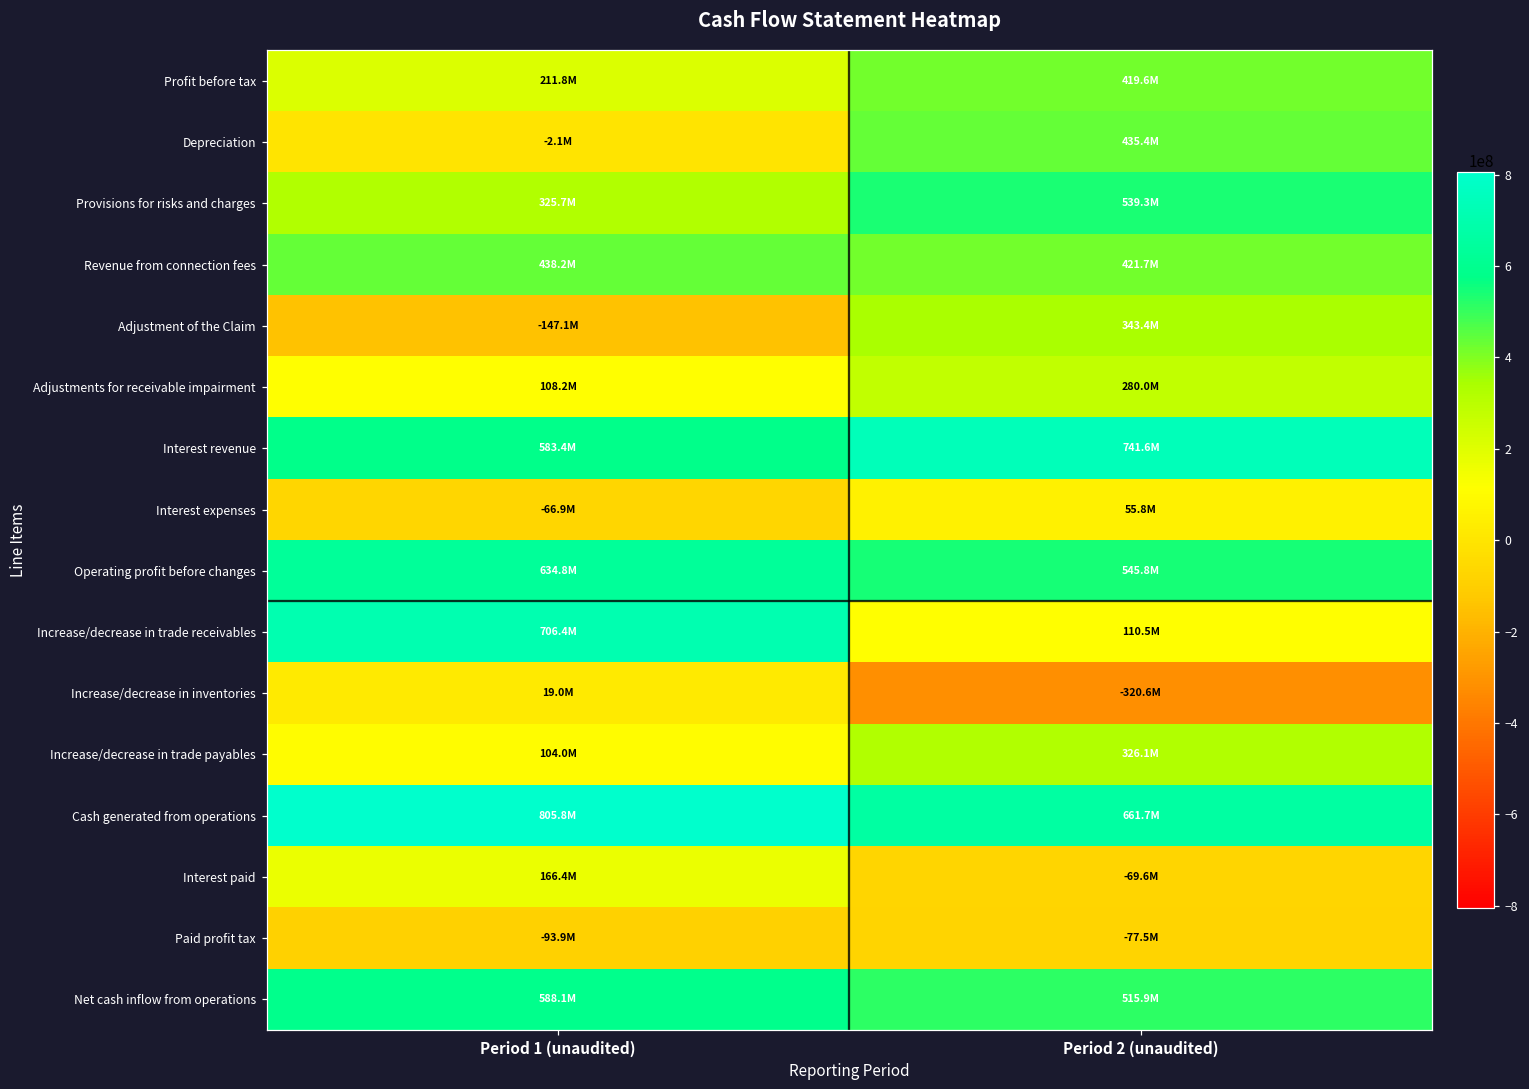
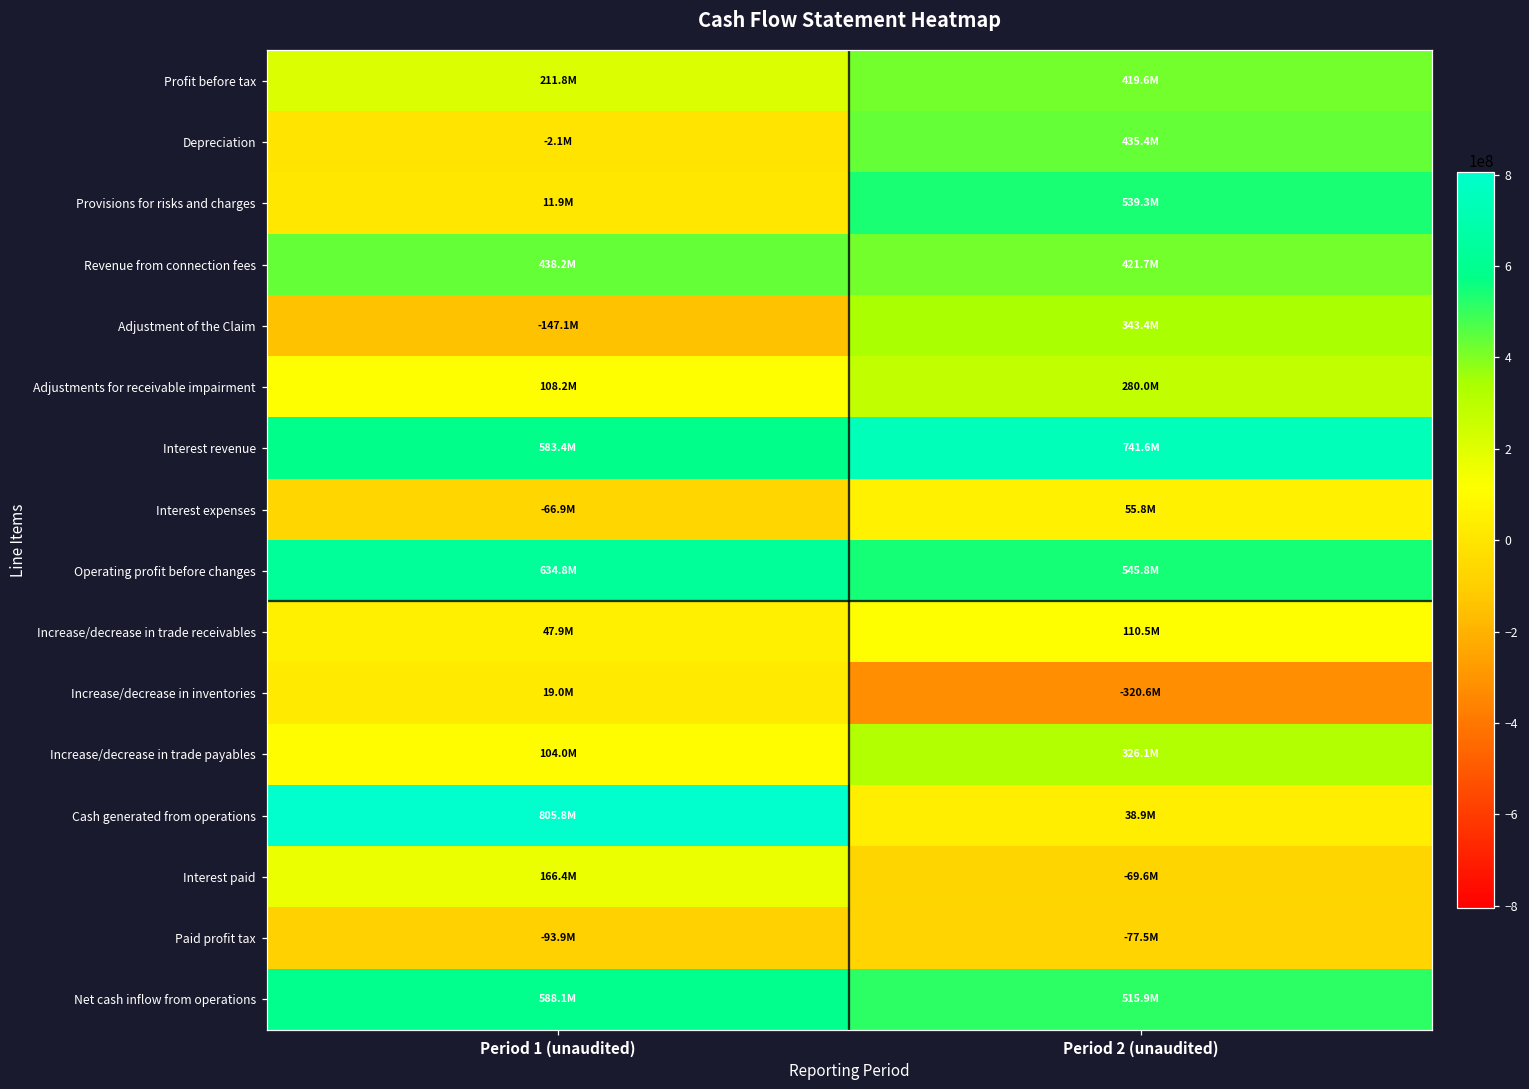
  {
    "Profit before tax": {
      "Period 1 (unaudited)": "211.8M",
      "Period 2 (unaudited)": "419.6M"
    },
    "Depreciation": {
      "Period 1 (unaudited)": "-2.1M",
      "Period 2 (unaudited)": "435.4M"
    },
    "Provisions for risks and charges": {
-     "Period 1 (unaudited)": "325.7M",
+     "Period 1 (unaudited)": "11.9M",
      "Period 2 (unaudited)": "539.3M"
    },
    "Revenue from connection fees": {
      "Period 1 (unaudited)": "438.2M",
      "Period 2 (unaudited)": "421.7M"
    },
    "Adjustment of the Claim": {
      "Period 1 (unaudited)": "-147.1M",
      "Period 2 (unaudited)": "343.4M"
    },
    "Adjustments for receivable impairment": {
      "Period 1 (unaudited)": "108.2M",
      "Period 2 (unaudited)": "280.0M"
    },
    "Interest revenue": {
      "Period 1 (unaudited)": "583.4M",
      "Period 2 (unaudited)": "741.6M"
    },
    "Interest expenses": {
      "Period 1 (unaudited)": "-66.9M",
      "Period 2 (unaudited)": "55.8M"
    },
    "Operating profit before changes": {
      "Period 1 (unaudited)": "634.8M",
      "Period 2 (unaudited)": "545.8M"
    },
    "Increase/decrease in trade receivables": {
-     "Period 1 (unaudited)": "706.4M",
+     "Period 1 (unaudited)": "47.9M",
      "Period 2 (unaudited)": "110.5M"
    },
    "Increase/decrease in inventories": {
      "Period 1 (unaudited)": "19.0M",
      "Period 2 (unaudited)": "-320.6M"
    },
    "Increase/decrease in trade payables": {
      "Period 1 (unaudited)": "104.0M",
      "Period 2 (unaudited)": "326.1M"
    },
    "Cash generated from operations": {
      "Period 1 (unaudited)": "805.8M",
-     "Period 2 (unaudited)": "661.7M"
+     "Period 2 (unaudited)": "38.9M"
    },
    "Interest paid": {
      "Period 1 (unaudited)": "166.4M",
      "Period 2 (unaudited)": "-69.6M"
    },
    "Paid profit tax": {
      "Period 1 (unaudited)": "-93.9M",
      "Period 2 (unaudited)": "-77.5M"
    },
    "Net cash inflow from operations": {
      "Period 1 (unaudited)": "588.1M",
      "Period 2 (unaudited)": "515.9M"
    }
  }
